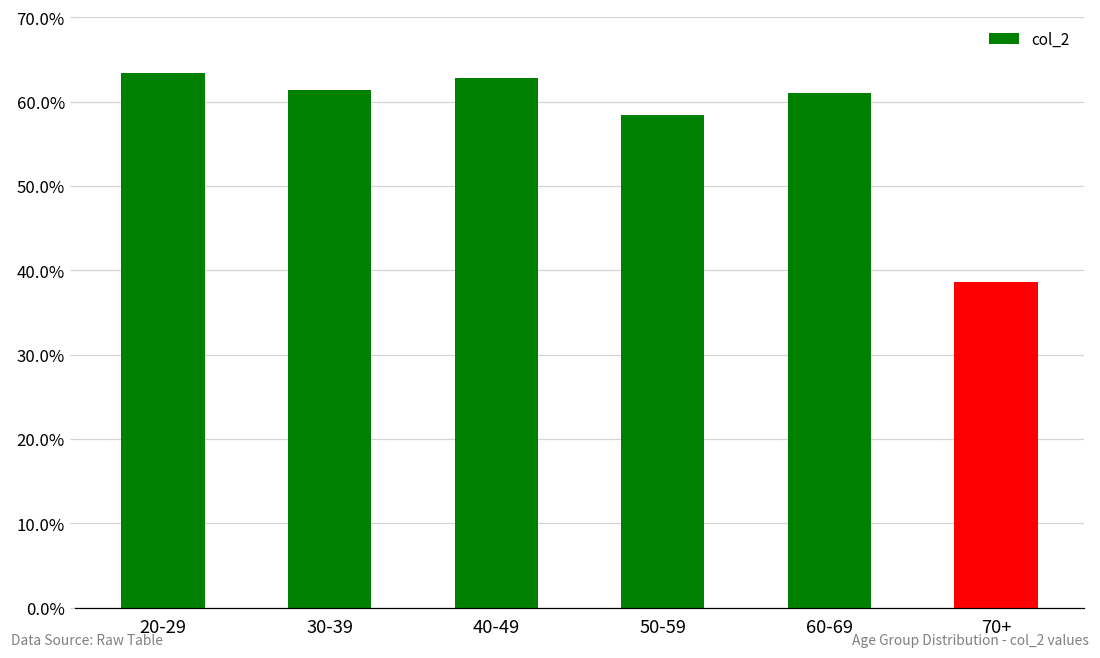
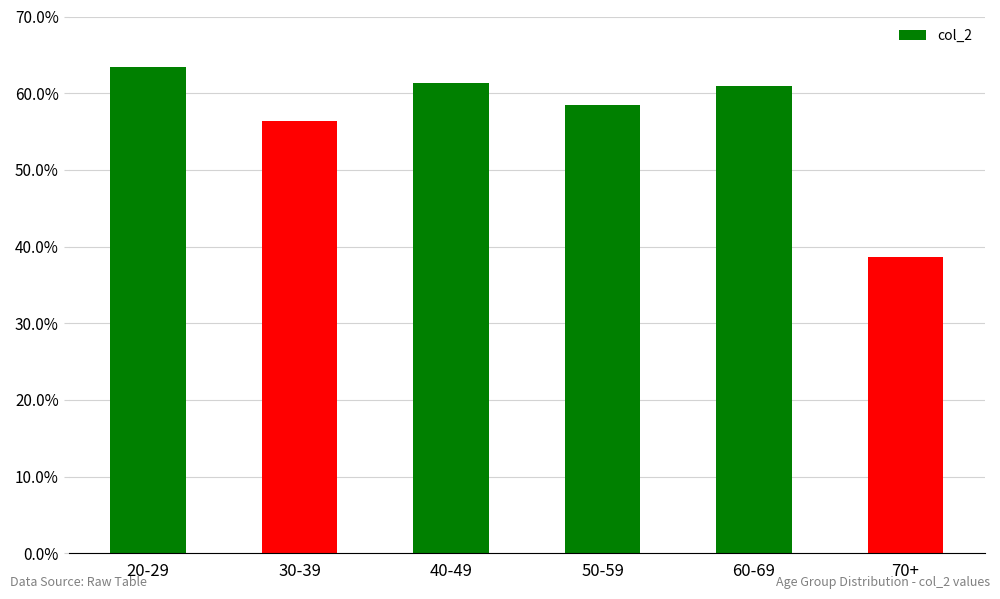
  {
    "20-29": "63%",
-   "30-39": "61%",
-   "40-49": "63%",
+   "30-39": "56%",
+   "40-49": "61%",
    "50-59": "58%",
    "60-69": "61%",
    "70+": "39%"
  }
